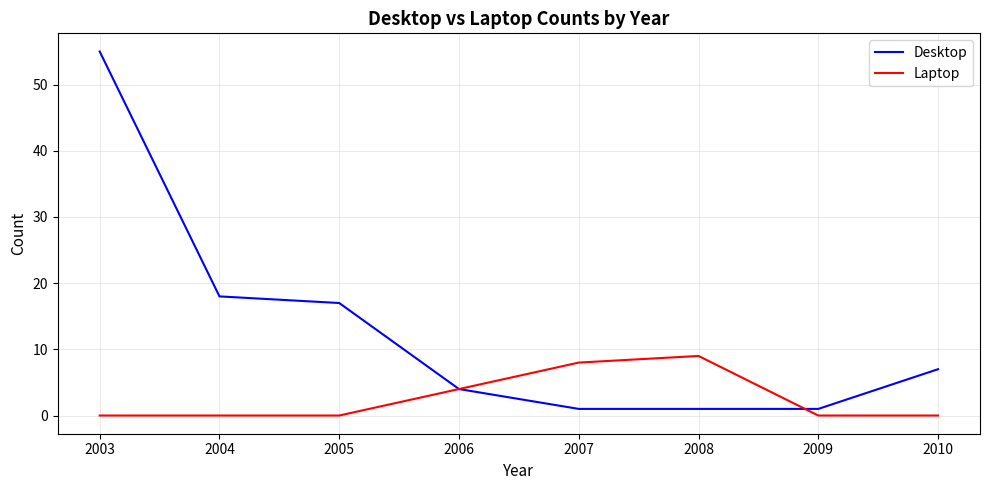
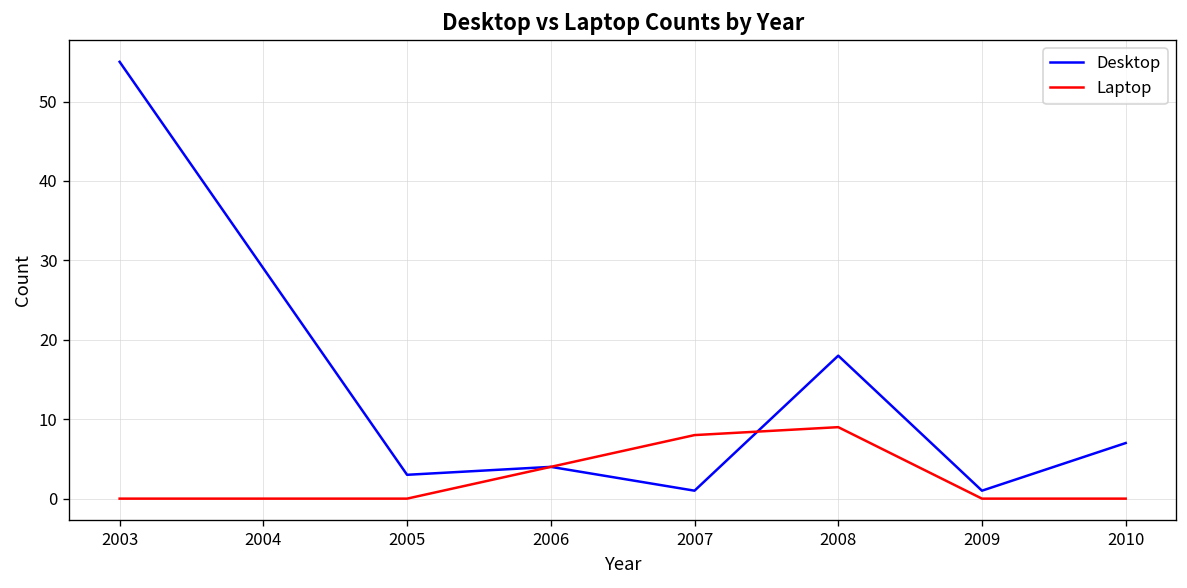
  {
    "Desktop": {
      "2003": 55,
-     "2004": 18,
-     "2005": 17,
+     "2004": 29,
+     "2005": 3,
      "2007": 1,
-     "2008": 1,
+     "2008": 18,
      "2009": 1,
      "2010": 7
    },
    "Laptop": {
      "2003": 0,
      "2004": 0,
      "2005": 0,
      "2007": 8,
      "2008": 9,
      "2009": 0,
      "2010": 0
    }
  }
